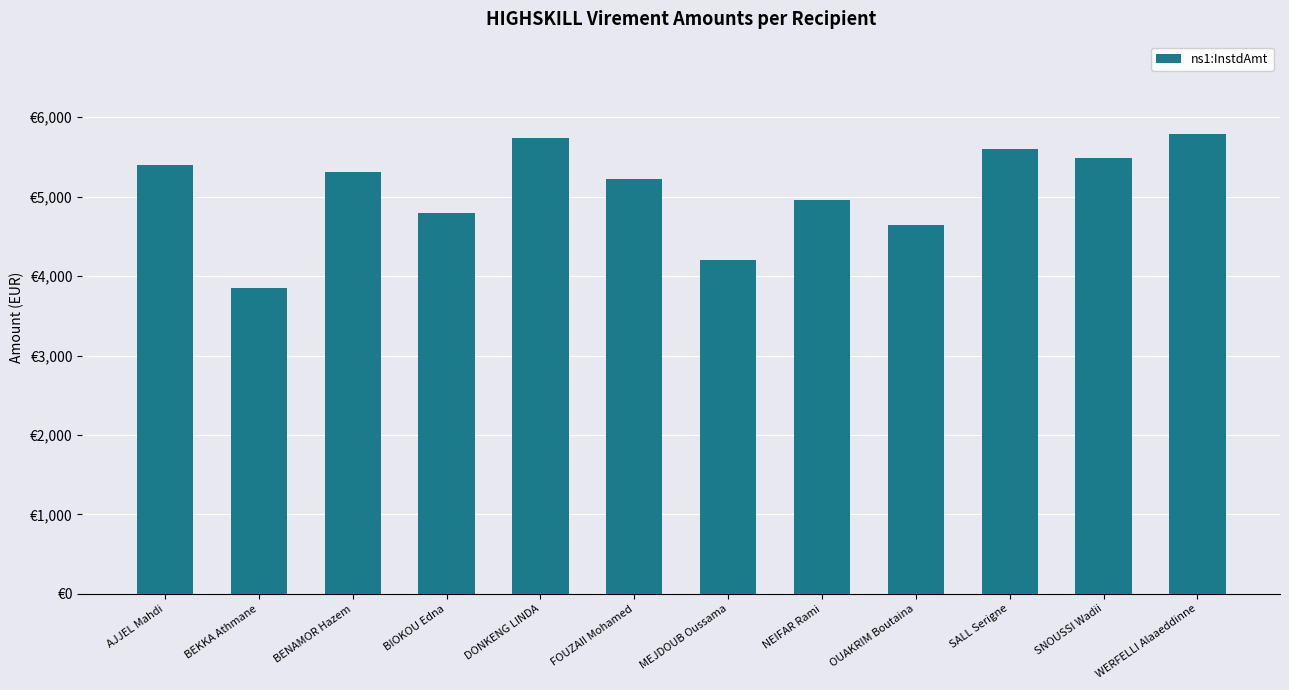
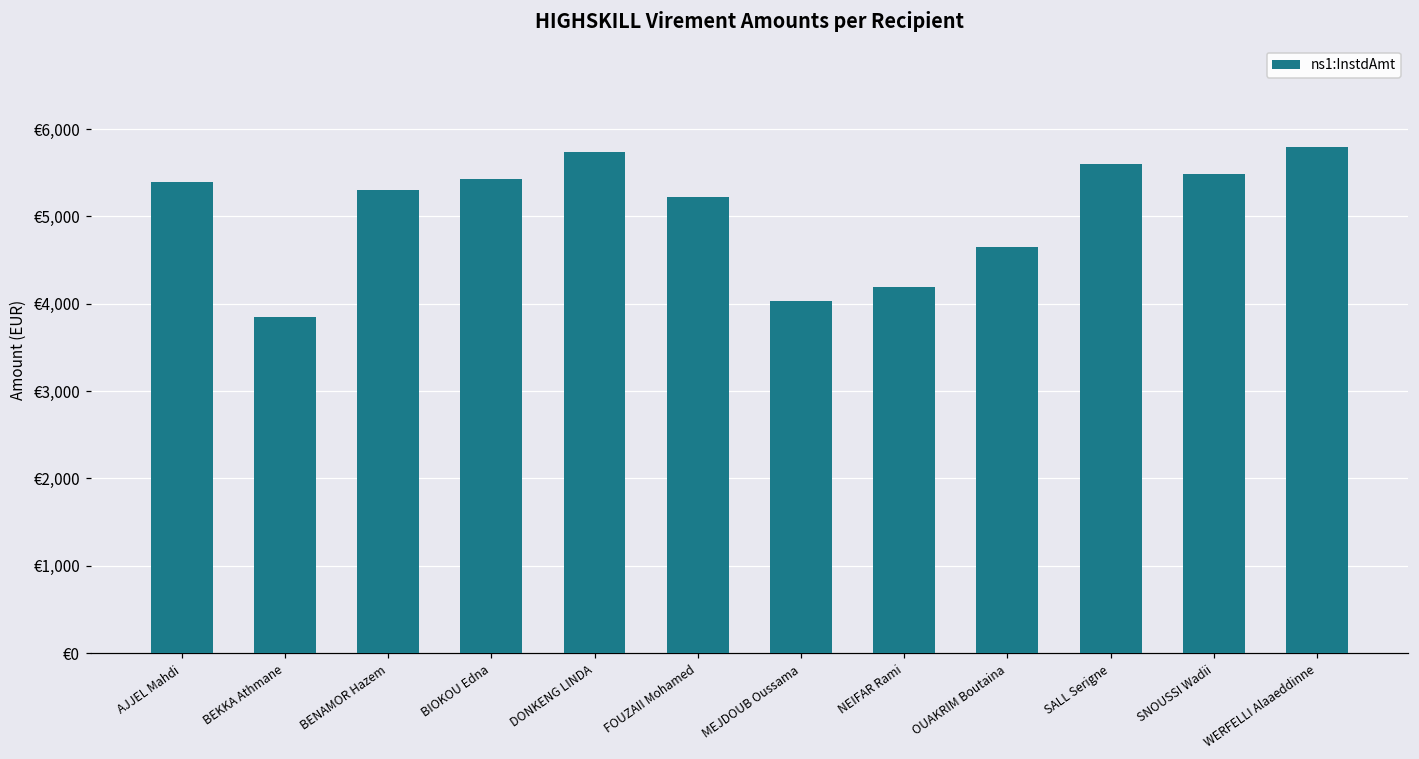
  {
    "AJJEL Mahdi": "€5,400",
    "BEKKA Athmane": "€3,800",
    "BENAMOR Hazem": "€5,300",
-   "BIOKOU Edna": "€4,800",
+   "BIOKOU Edna": "€5,400",
    "DONKENG LINDA": "€5,700",
    "FOUZAII Mohamed": "€5,200",
-   "MEJDOUB Oussama": "€4,200",
-   "NEIFAR Rami": "€5,000",
+   "MEJDOUB Oussama": "€4,000",
+   "NEIFAR Rami": "€4,200",
    "OUAKRIM Boutaina": "€4,600",
    "SALL Serigne": "€5,600",
    "SNOUSSI Wadii": "€5,500",
    "WERFELLI Alaaeddinne": "€5,800"
  }
